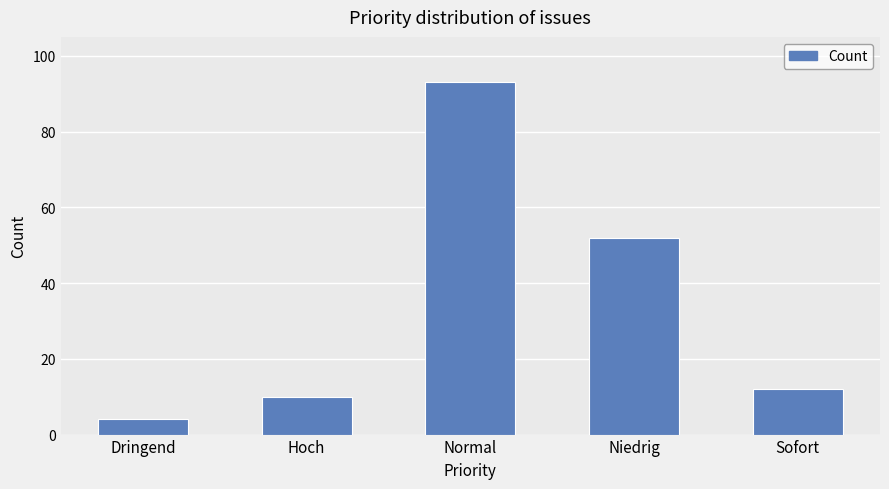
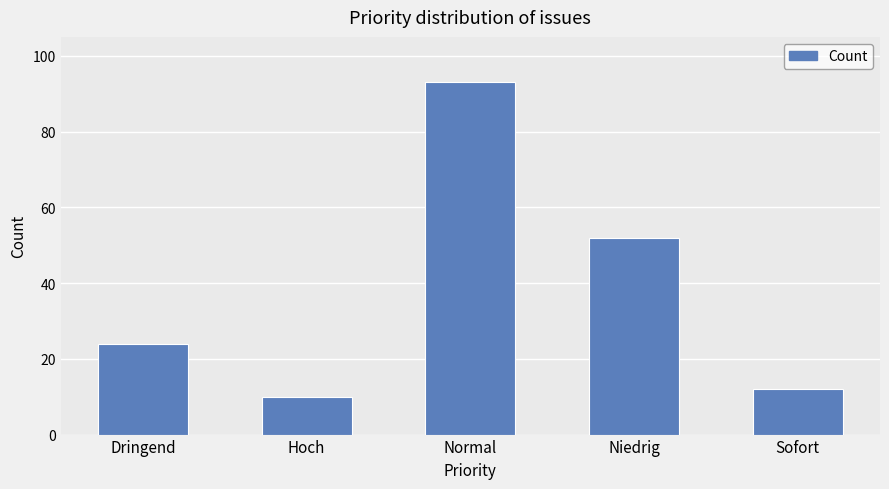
  {
-   "Dringend": 4,
+   "Dringend": 24,
    "Hoch": 10,
    "Normal": 93,
    "Niedrig": 52,
    "Sofort": 12
  }
